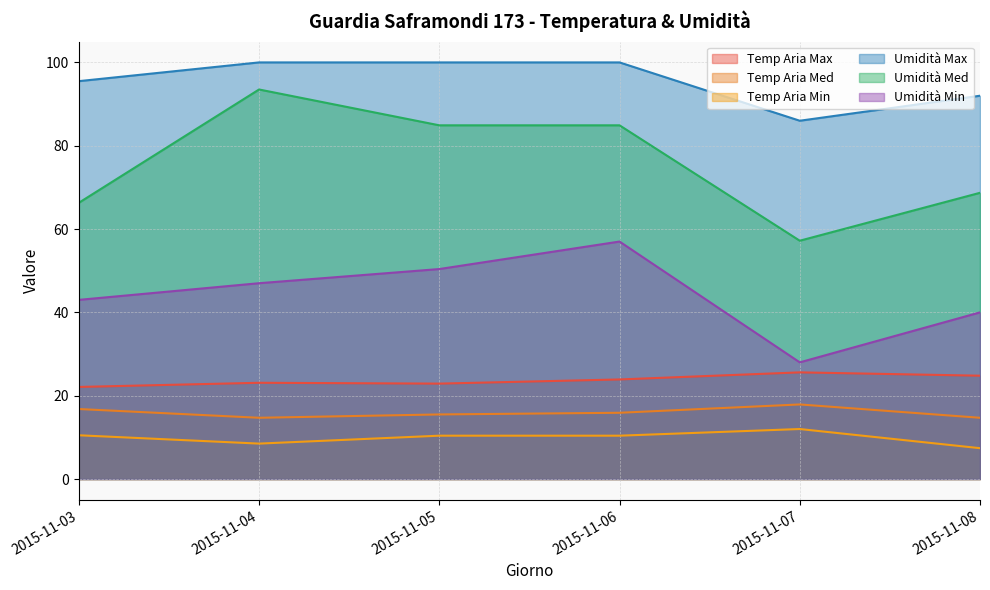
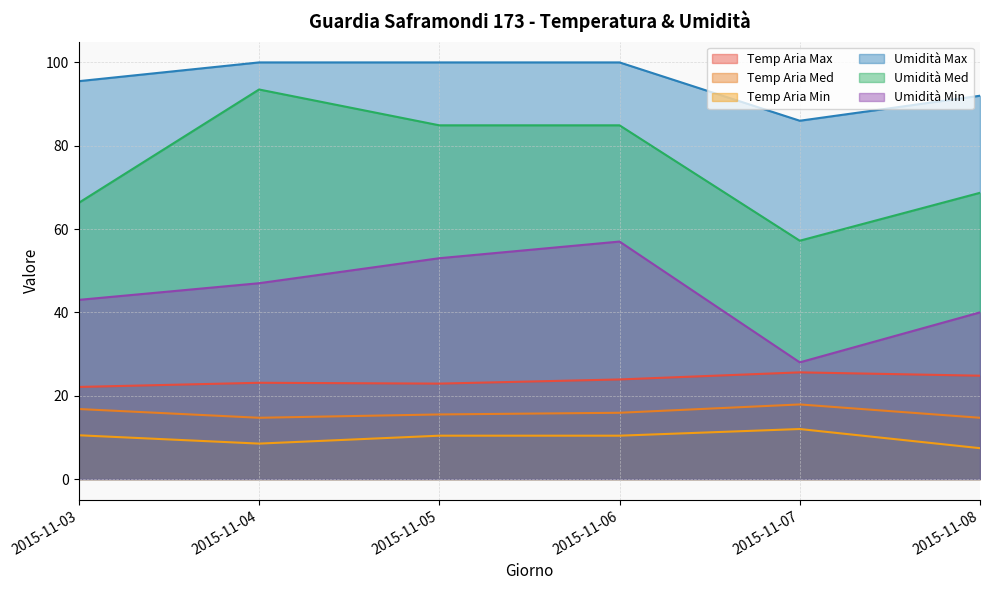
  {
    "Umidità Max": {
      "2015-11-03": 96,
      "2015-11-04": 100,
      "2015-11-05": 100,
      "2015-11-06": 100,
      "2015-11-07": 86,
      "2015-11-08": 92
    },
    "Umidità Med": {
      "2015-11-03": 66,
      "2015-11-04": 94,
      "2015-11-05": 85,
      "2015-11-06": 85,
      "2015-11-07": 57,
      "2015-11-08": 69
    },
    "Umidità Min": {
      "2015-11-03": 43,
      "2015-11-04": 47,
-     "2015-11-05": 50,
+     "2015-11-05": 53,
      "2015-11-06": 57,
      "2015-11-07": 28,
      "2015-11-08": 40
    }
  }
